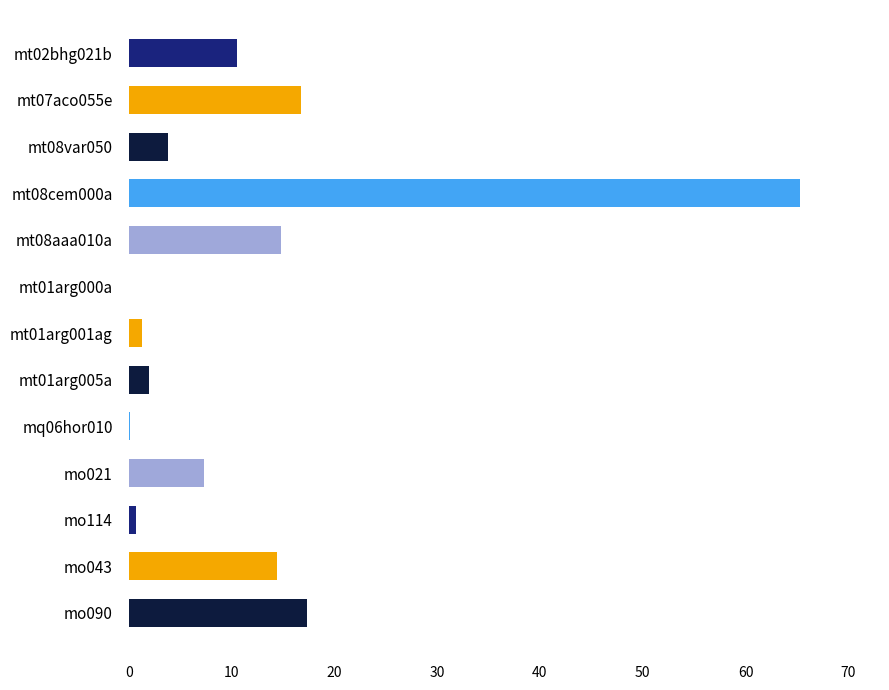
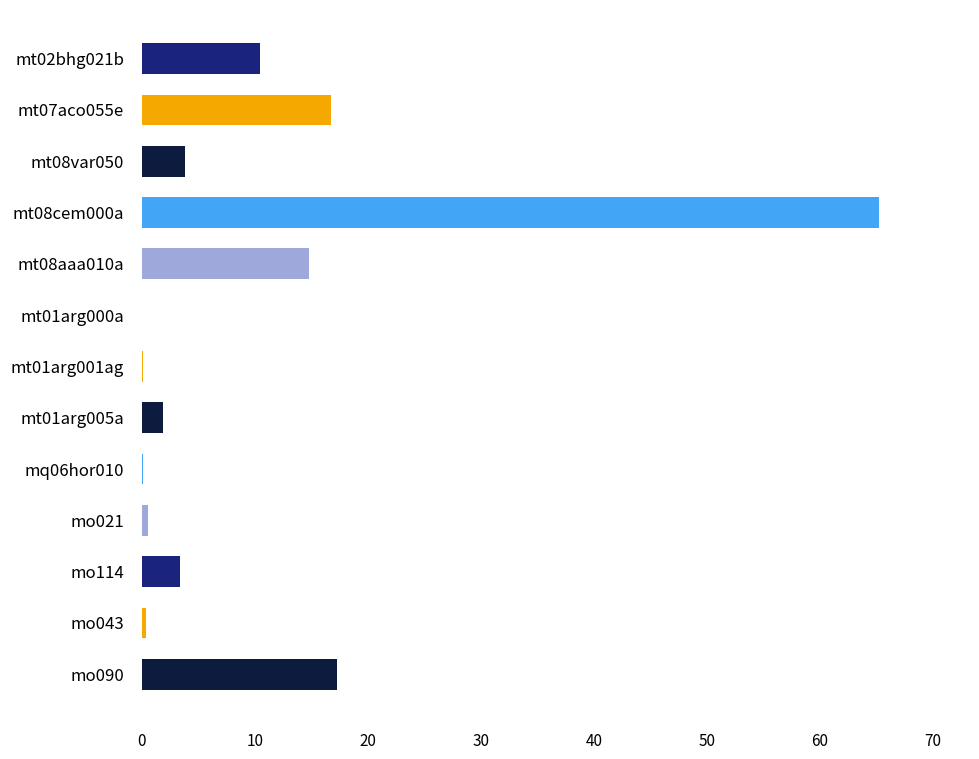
  {
    "mt02bhg021b": 10.5,
    "mt07aco055e": 16.8,
    "mt08var050": 3.9,
    "mt08cem000a": 65.2,
    "mt08aaa010a": 14.8,
-   "mt01arg001ag": 1.3,
+   "mt01arg001ag": 0.1,
    "mt01arg005a": 1.9,
-   "mo021": 7.3,
-   "mo114": 0.8,
-   "mo043": 14.4,
+   "mo021": 0.6,
+   "mo114": 3.4,
+   "mo043": 0.4,
    "mo090": 17.3
  }
